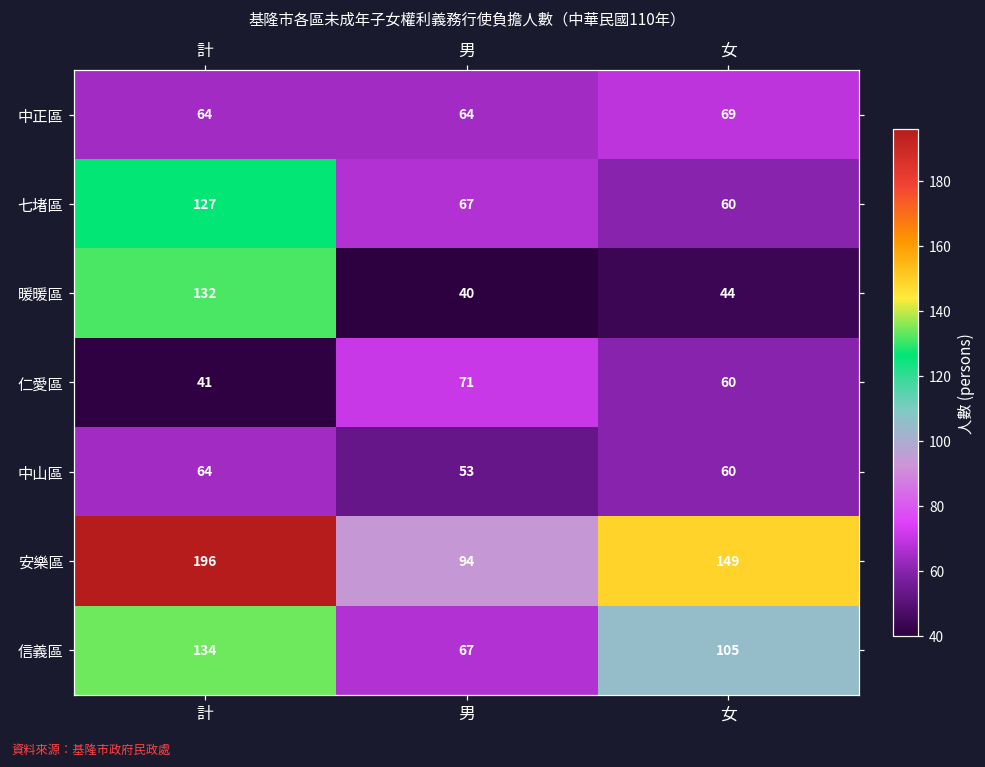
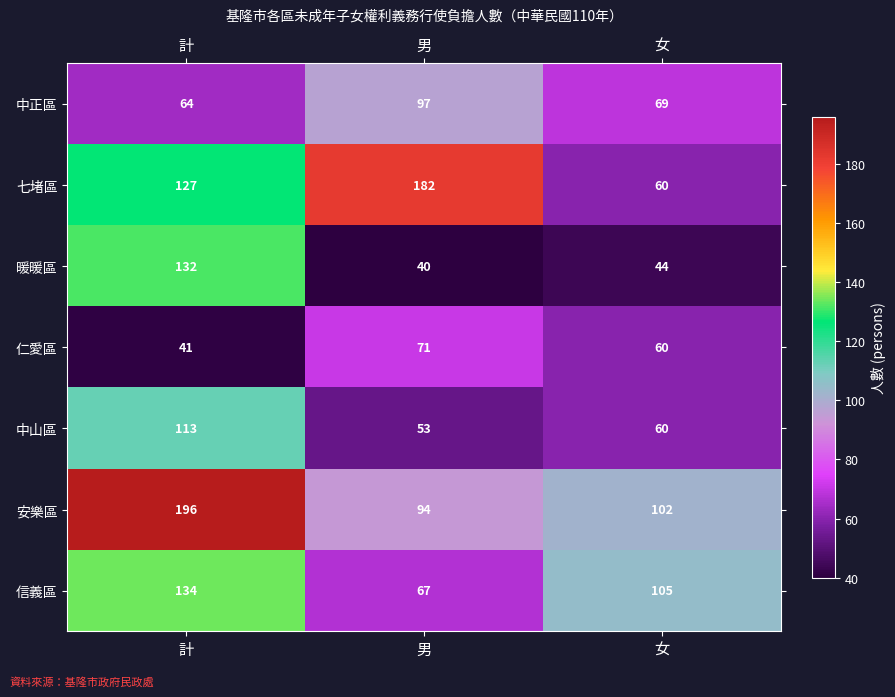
  {
    "中正區": {
      "計": 64,
-     "男": 64,
+     "男": 97,
      "女": 69
    },
    "七堵區": {
      "計": 127,
-     "男": 67,
+     "男": 182,
      "女": 60
    },
    "暖暖區": {
      "計": 132,
      "男": 40,
      "女": 44
    },
    "仁愛區": {
      "計": 41,
      "男": 71,
      "女": 60
    },
    "中山區": {
-     "計": 64,
+     "計": 113,
      "男": 53,
      "女": 60
    },
    "安樂區": {
      "計": 196,
      "男": 94,
-     "女": 149
+     "女": 102
    },
    "信義區": {
      "計": 134,
      "男": 67,
      "女": 105
    }
  }
